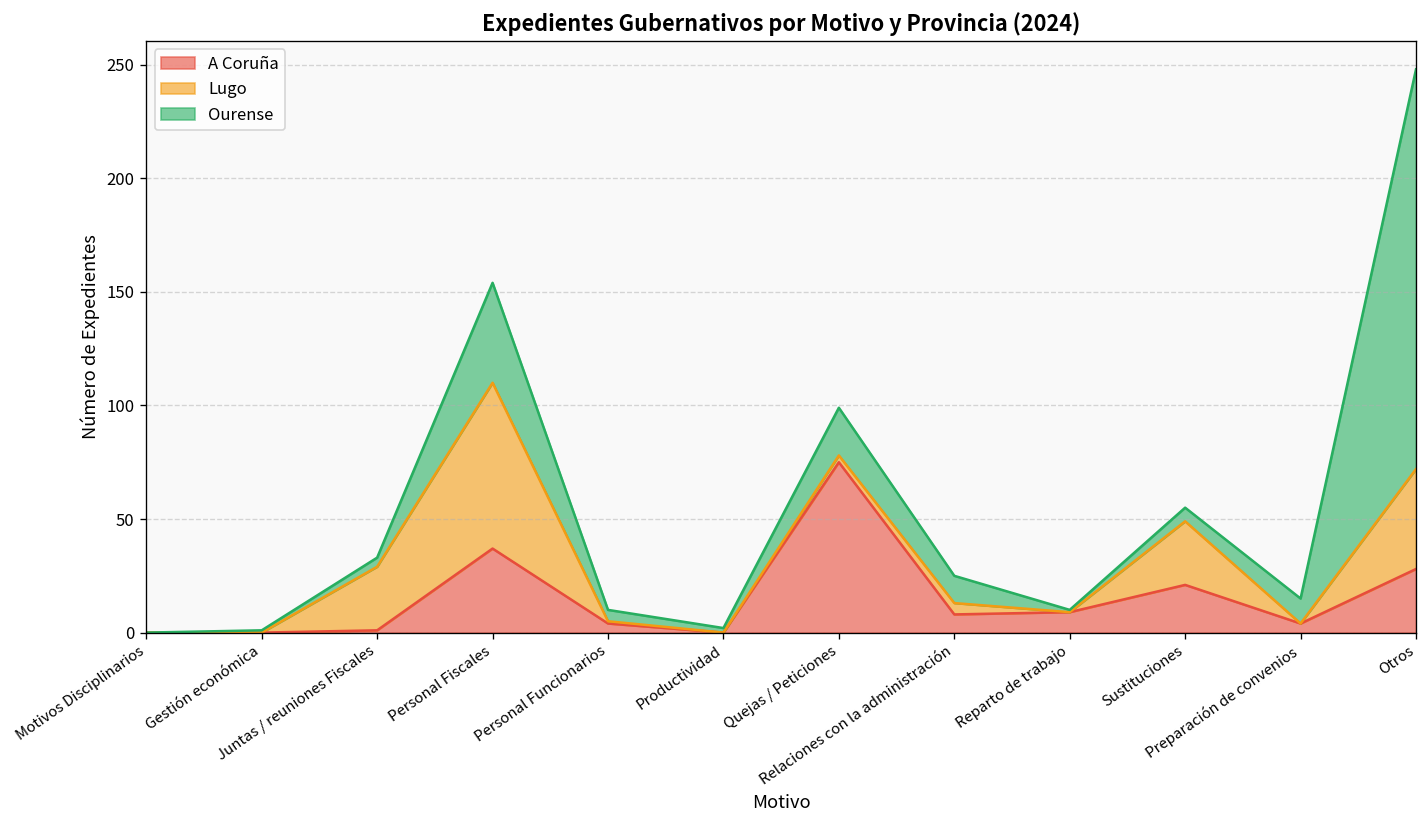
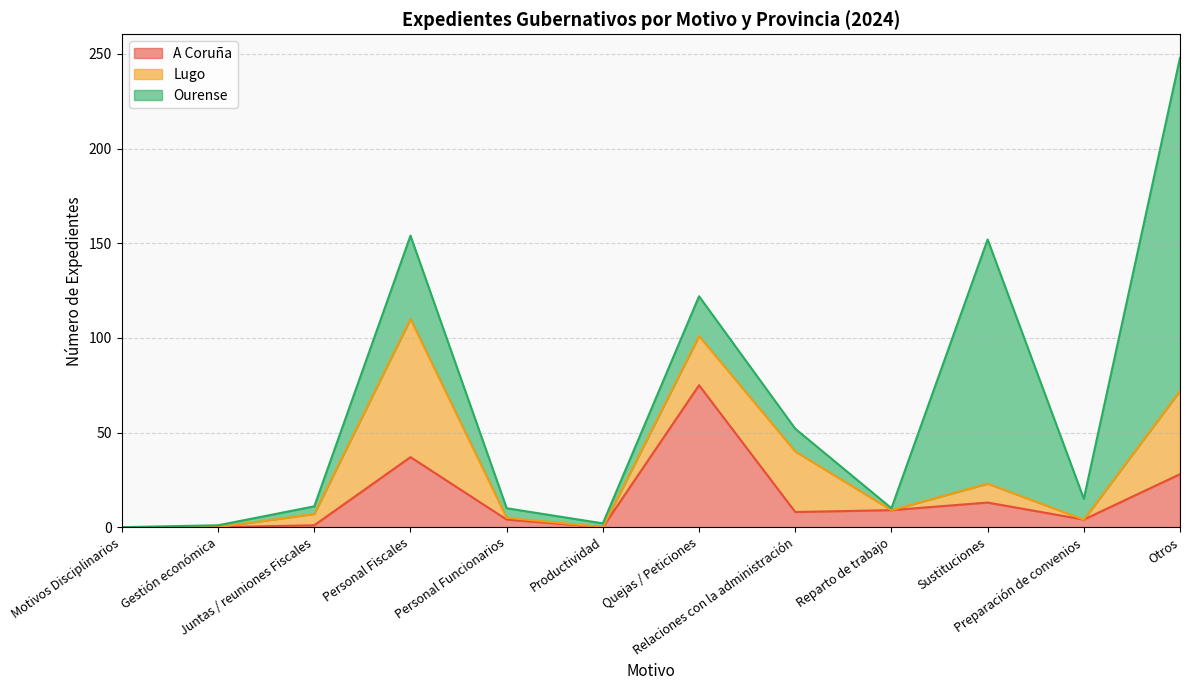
  {
    "A Coruña": {
      "Juntas / reuniones Fiscales": 1,
      "Personal Fiscales": 37,
      "Quejas / Peticiones": 75,
      "Relaciones con la administración": 8,
-     "Sustituciones": 21,
+     "Sustituciones": 13,
      "Otros": 28
    },
    "Lugo": {
-     "Juntas / reuniones Fiscales": 28,
+     "Juntas / reuniones Fiscales": 6,
      "Personal Fiscales": 73,
-     "Quejas / Peticiones": 3,
-     "Relaciones con la administración": 5,
-     "Sustituciones": 28,
+     "Quejas / Peticiones": 26,
+     "Relaciones con la administración": 32,
+     "Sustituciones": 10,
      "Otros": 44
    },
    "Ourense": {
      "Juntas / reuniones Fiscales": 4,
      "Personal Fiscales": 44,
      "Personal Funcionarios": 5,
      "Productividad": 2,
      "Quejas / Peticiones": 21,
      "Relaciones con la administración": 12,
-     "Sustituciones": 6,
+     "Sustituciones": 129,
      "Preparación de convenios": 11,
      "Otros": 176
    }
  }
